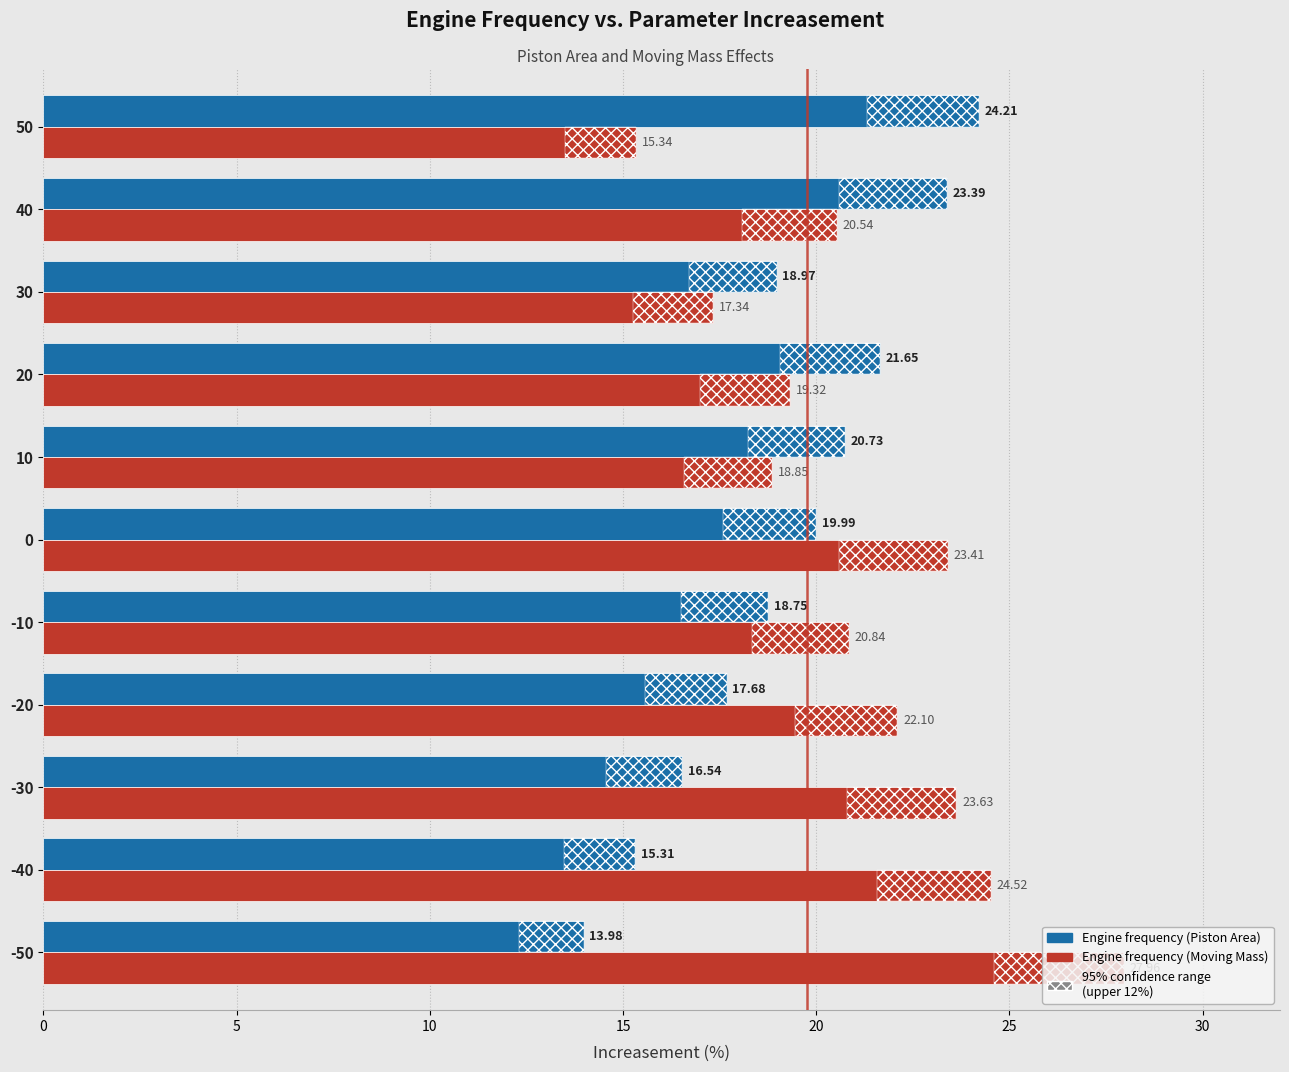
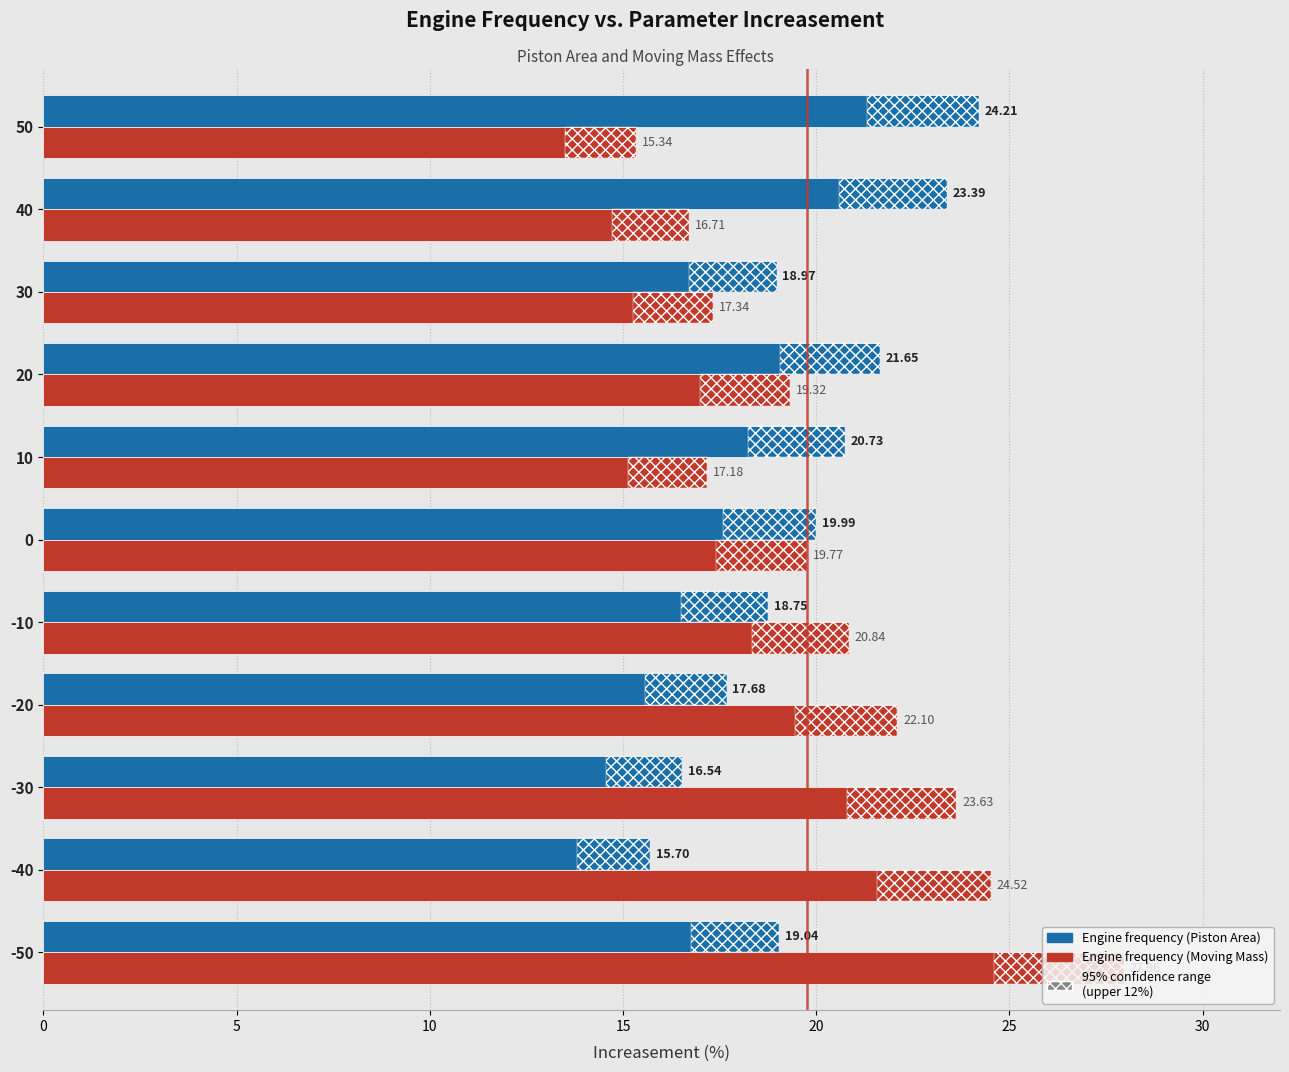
  {
    "Engine frequency (Piston Area)": {
      "50": 24.21,
      "40": 23.39,
      "30": 18.97,
      "20": 21.65,
      "10": 20.73,
      "0": 19.99,
      "-10": 18.75,
      "-20": 17.68,
      "-30": 16.54,
-     "-40": 15.31,
-     "-50": 13.98
+     "-40": 15.70,
+     "-50": 19.04
    },
    "Engine frequency (Moving Mass)": {
      "50": 15.34,
-     "40": 20.54,
+     "40": 16.71,
      "30": 17.34,
      "20": 19.32,
-     "10": 18.85,
-     "0": 23.41,
+     "10": 17.18,
+     "0": 19.77,
      "-10": 20.84,
      "-20": 22.10,
      "-30": 23.63,
      "-40": 24.52
    }
  }
